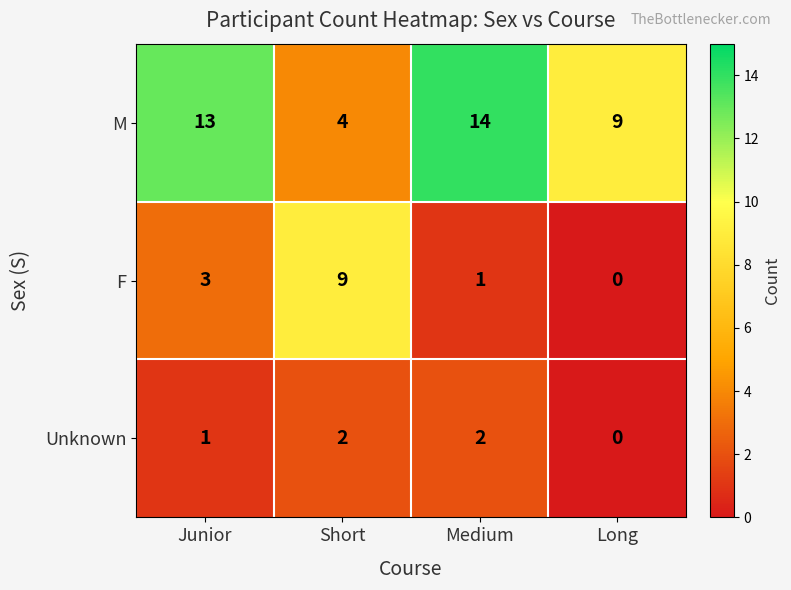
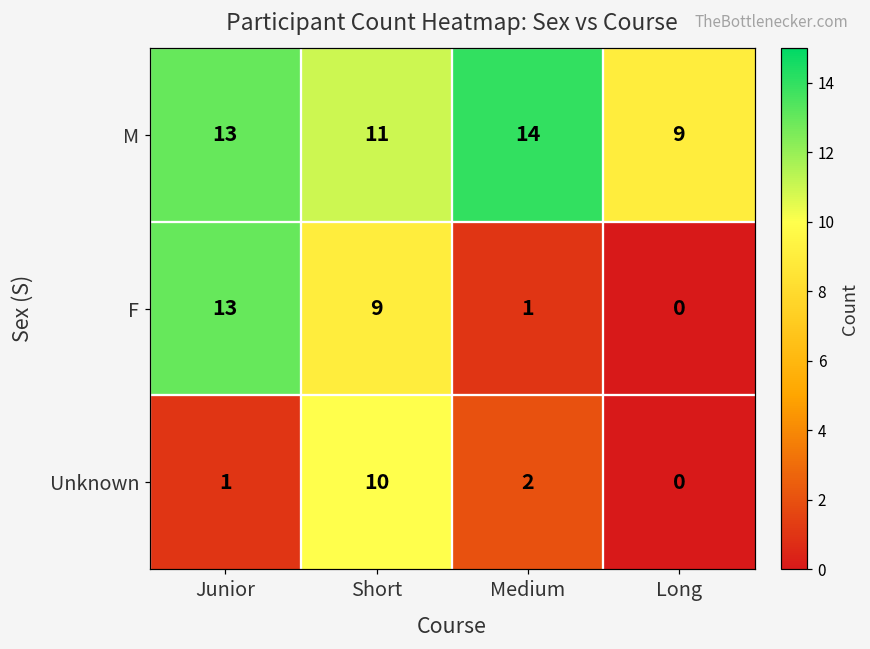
  {
    "M": {
      "Junior": 13,
-     "Short": 4,
+     "Short": 11,
      "Medium": 14,
      "Long": 9
    },
    "F": {
-     "Junior": 3,
+     "Junior": 13,
      "Short": 9,
      "Medium": 1,
      "Long": 0
    },
    "Unknown": {
      "Junior": 1,
-     "Short": 2,
+     "Short": 10,
      "Medium": 2,
      "Long": 0
    }
  }
